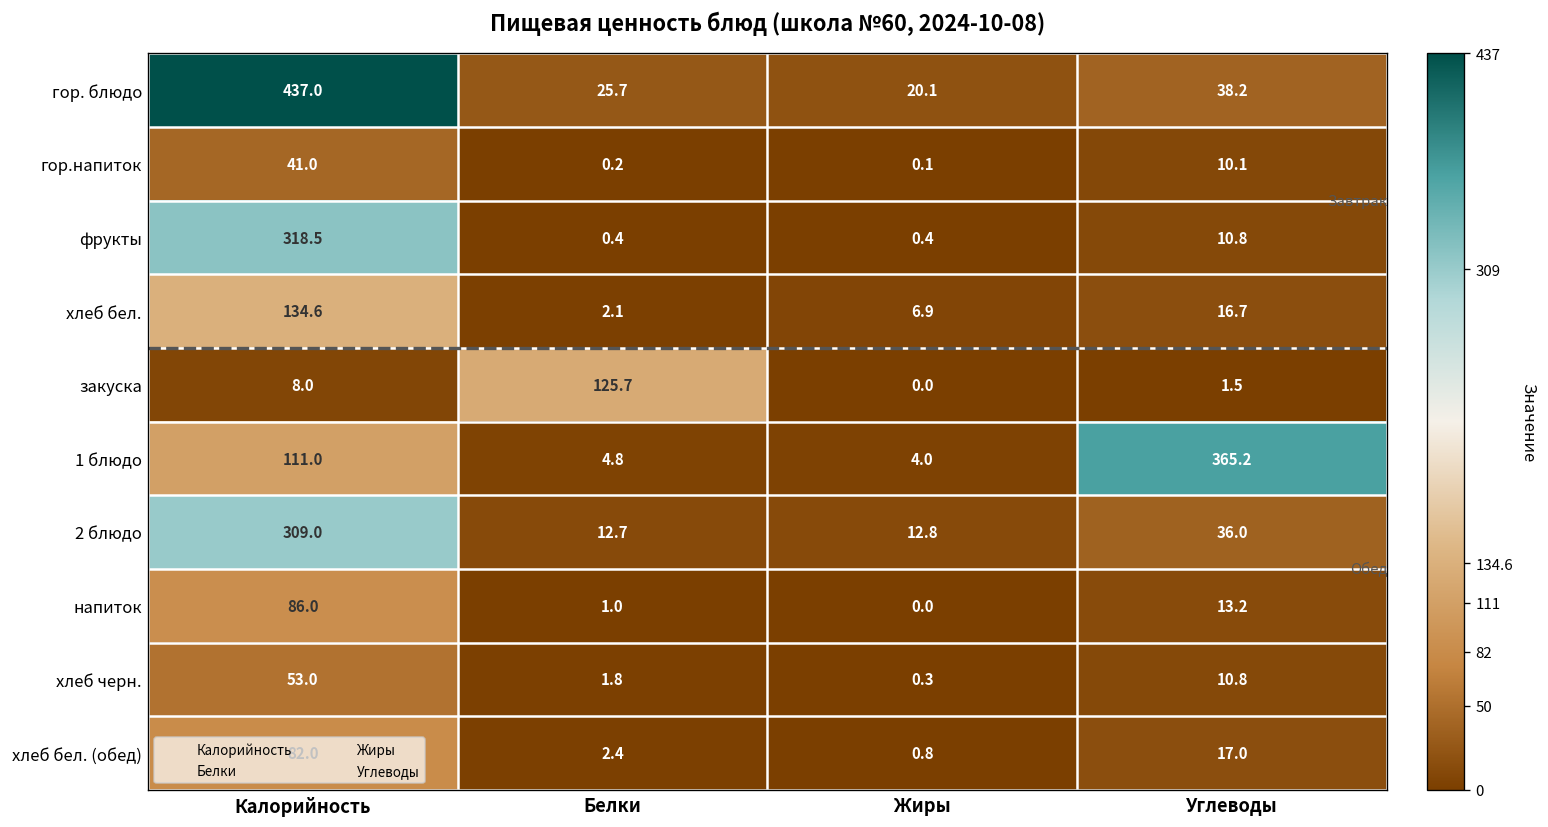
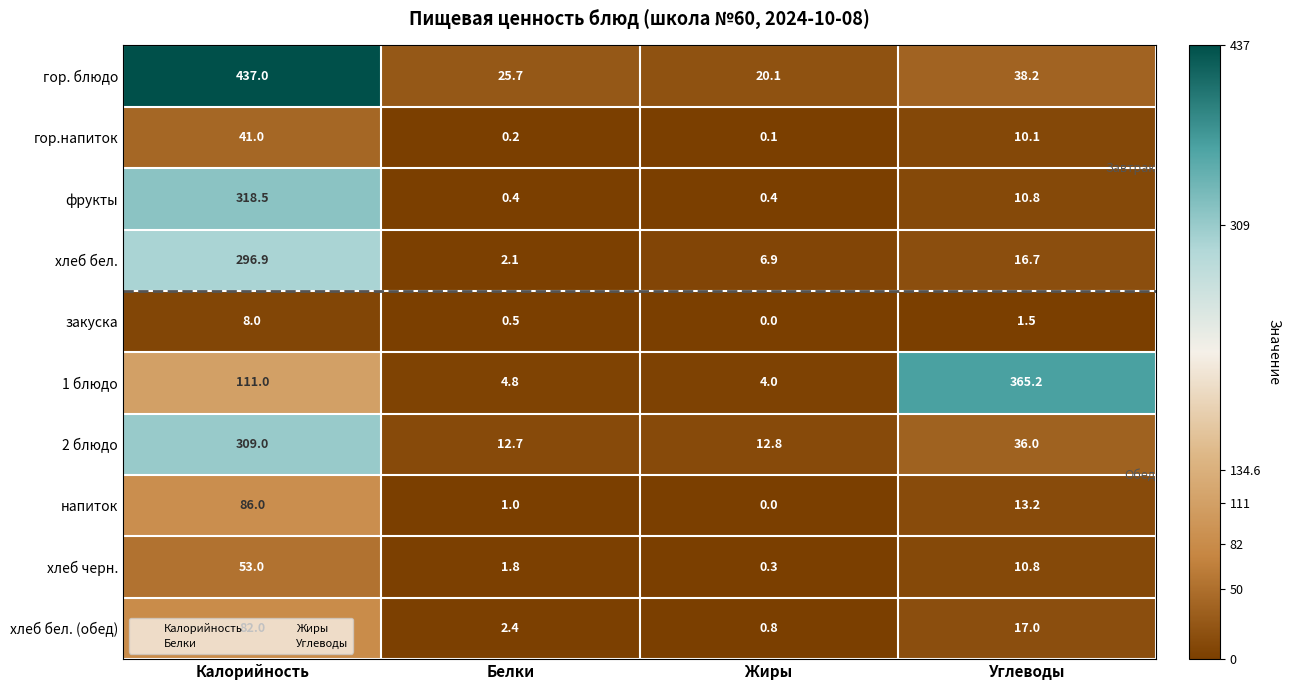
  {
    "гор. блюдо": {
      "Калорийность": 437.0,
      "Белки": 25.7,
      "Жиры": 20.1,
      "Углеводы": 38.2
    },
    "гор.напиток": {
      "Калорийность": 41.0,
      "Белки": 0.2,
      "Жиры": 0.1
    },
    "фрукты": {
      "Калорийность": 318.5,
      "Белки": 0.4,
      "Жиры": 0.4
    },
    "хлеб бел.": {
-     "Калорийность": 134.6,
+     "Калорийность": 296.9,
      "Белки": 2.1,
      "Жиры": 6.9,
      "Углеводы": 16.7
    },
    "закуска": {
      "Калорийность": 8.0,
-     "Белки": 125.7,
+     "Белки": 0.5,
      "Жиры": 0.0,
      "Углеводы": 1.5
    },
    "1 блюдо": {
      "Калорийность": 111.0,
      "Белки": 4.8,
      "Жиры": 4.0,
      "Углеводы": 365.2
    },
    "2 блюдо": {
      "Калорийность": 309.0,
      "Белки": 12.7,
      "Жиры": 12.8
    },
    "напиток": {
      "Калорийность": 86.0,
      "Белки": 1.0,
      "Жиры": 0.0
    },
    "хлеб черн.": {
      "Калорийность": 53.0,
      "Белки": 1.8,
      "Жиры": 0.3,
      "Углеводы": 10.8
    },
    "хлеб бел. (обед)": {
      "Белки": 2.4,
      "Жиры": 0.8,
      "Углеводы": 17.0
    }
  }
